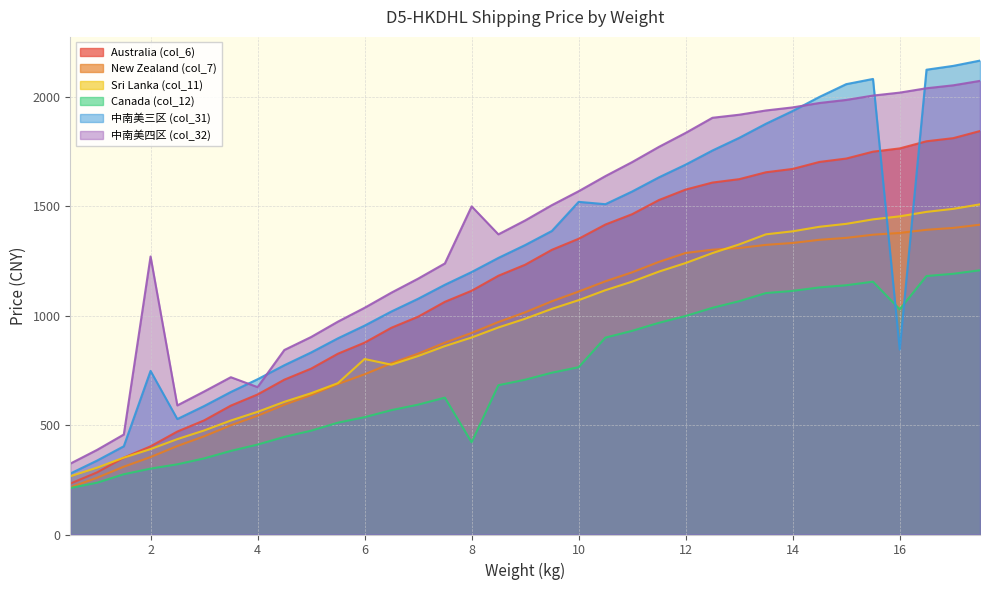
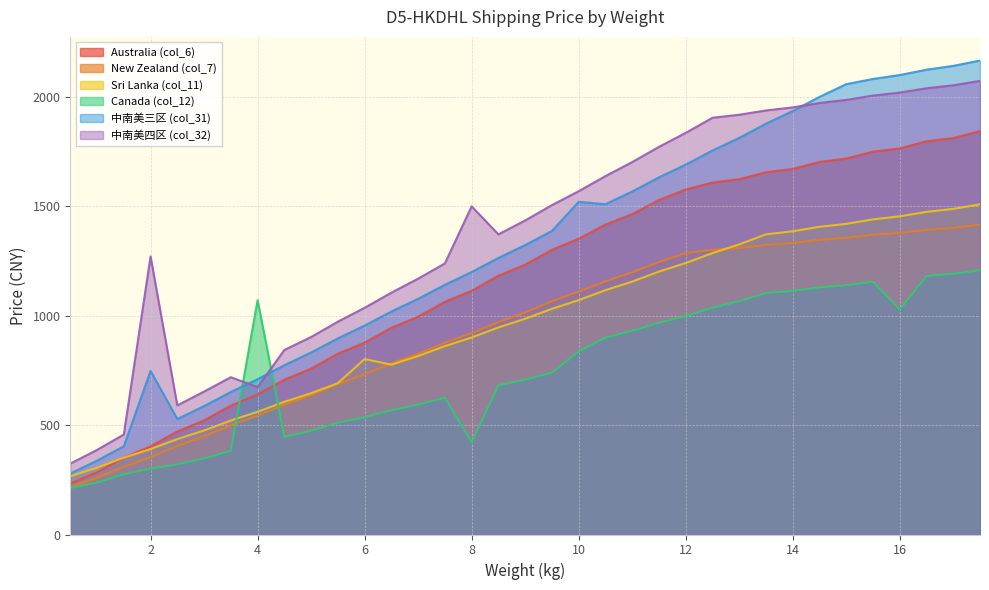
  {
    "Sri Lanka (col_11)": {
      "2": 390,
      "4": 560,
      "6": 800,
      "8": 900,
      "10": 1070,
      "12": 1240,
      "14": 1390,
      "16": 1450
    },
    "Canada (col_12)": {
      "2": 300,
-     "4": 410,
+     "4": 1070,
      "6": 540,
      "8": 420,
-     "10": 760,
+     "10": 840,
      "12": 1000,
      "14": 1110,
      "16": 1030
    },
    "中南美三区 (col_31)": {
      "2": 750,
      "4": 710,
      "6": 950,
      "8": 1200,
      "10": 1520,
      "12": 1690,
      "14": 1930,
-     "16": 840
+     "16": 2100
    },
    "中南美四区 (col_32)": {
      "2": 1270,
      "4": 670,
      "6": 1040,
      "8": 1500,
      "10": 1570,
      "12": 1830,
      "14": 1950,
      "16": 2020
    }
  }
